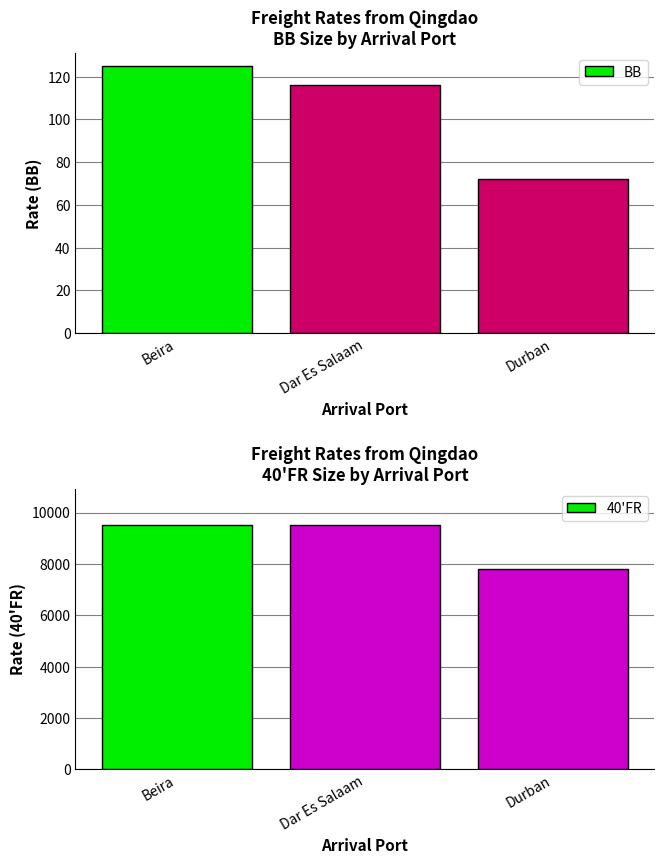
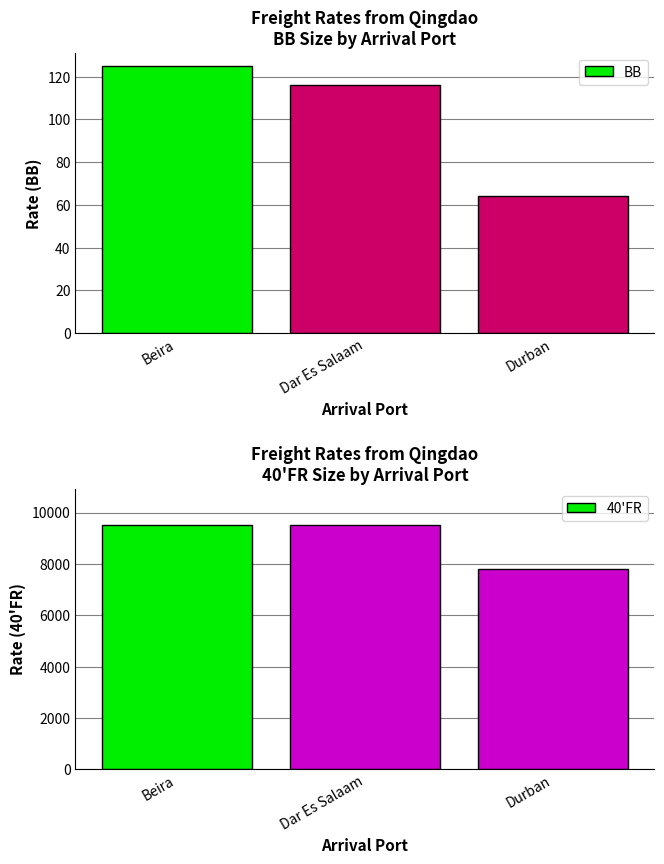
  {
    "Freight Rates from Qingdao BB Size by Arrival Port": {
      "Beira": 125,
      "Dar Es Salaam": 116,
-     "Durban": 72
+     "Durban": 64
    },
    "Freight Rates from Qingdao 40'FR Size by Arrival Port": {
      "Beira": 9500,
      "Dar Es Salaam": 9500,
      "Durban": 7800
    }
  }
